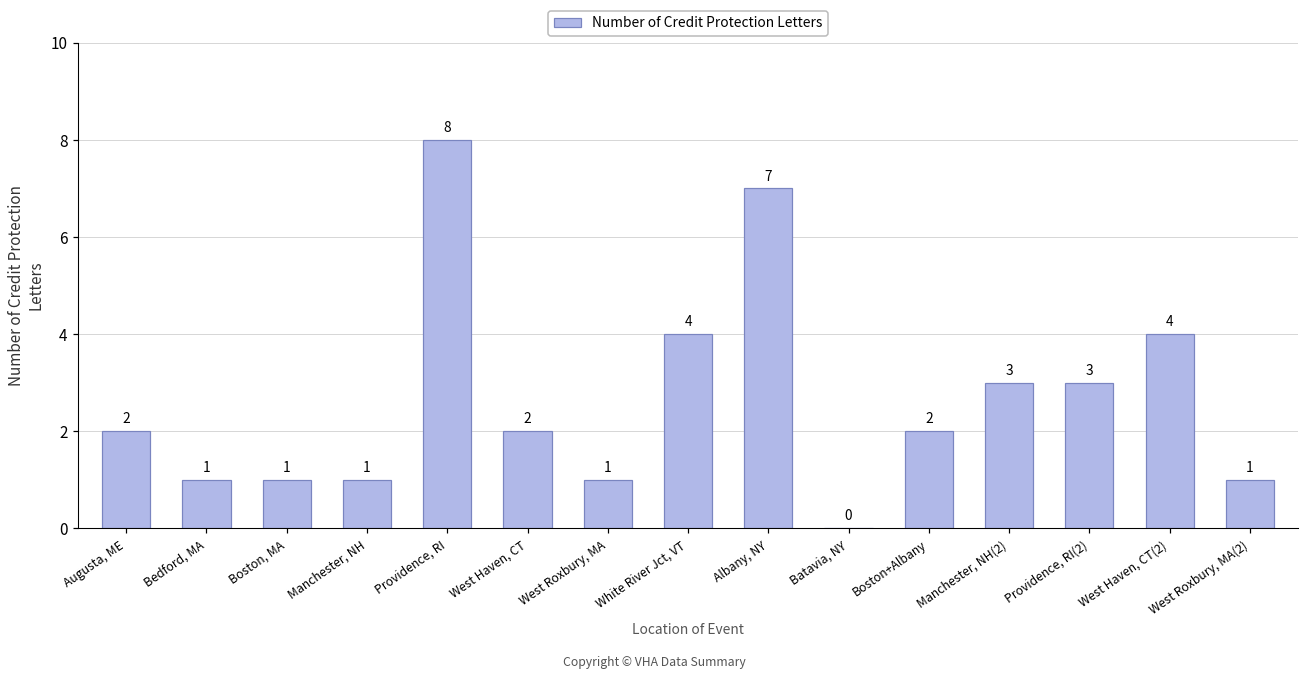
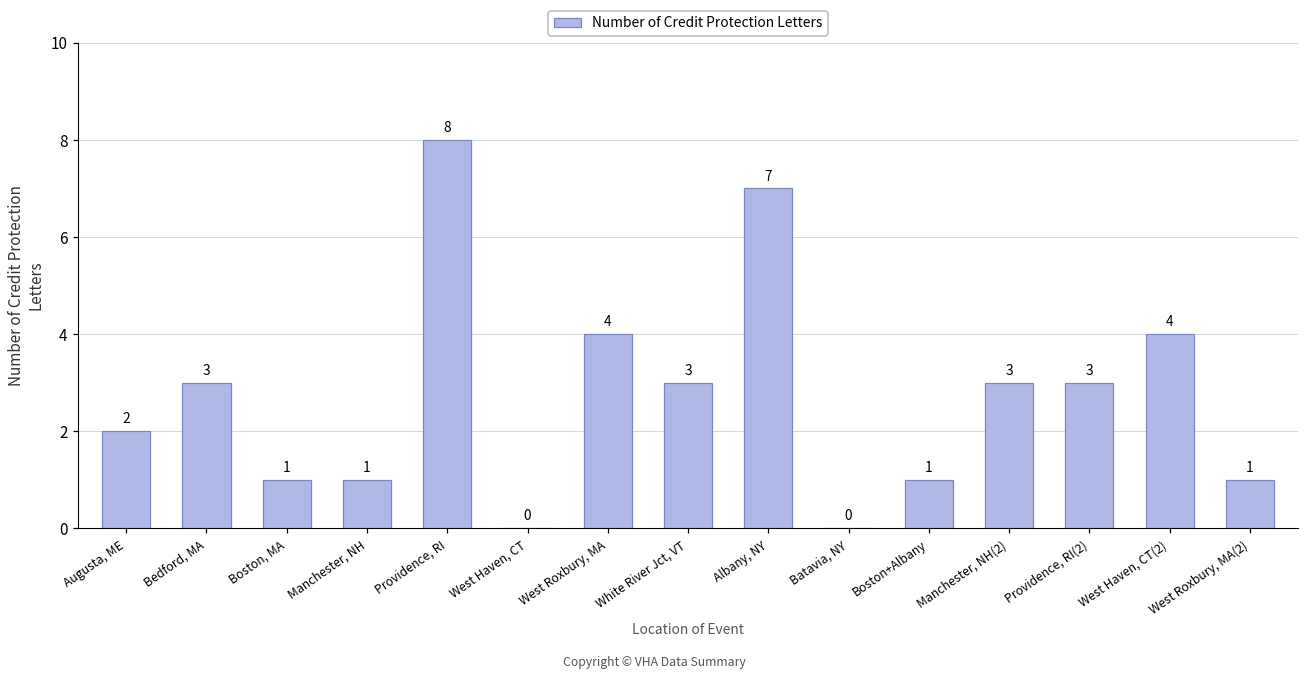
  {
    "Augusta, ME": 2,
-   "Bedford, MA": 1,
+   "Bedford, MA": 3,
    "Boston, MA": 1,
    "Manchester, NH": 1,
    "Providence, RI": 8,
-   "West Haven, CT": 2,
-   "West Roxbury, MA": 1,
-   "White River Jct, VT": 4,
+   "West Haven, CT": 0,
+   "West Roxbury, MA": 4,
+   "White River Jct, VT": 3,
    "Albany, NY": 7,
    "Batavia, NY": 0,
-   "Boston+Albany": 2,
+   "Boston+Albany": 1,
    "Manchester, NH(2)": 3,
    "Providence, RI(2)": 3,
    "West Haven, CT(2)": 4,
    "West Roxbury, MA(2)": 1
  }
